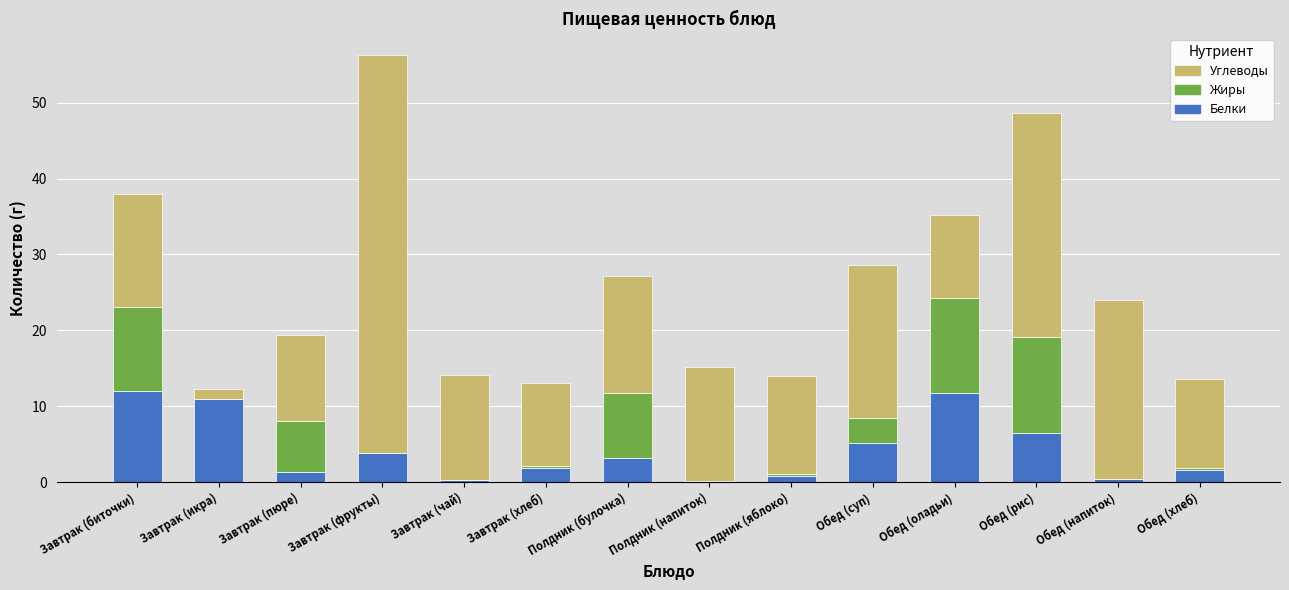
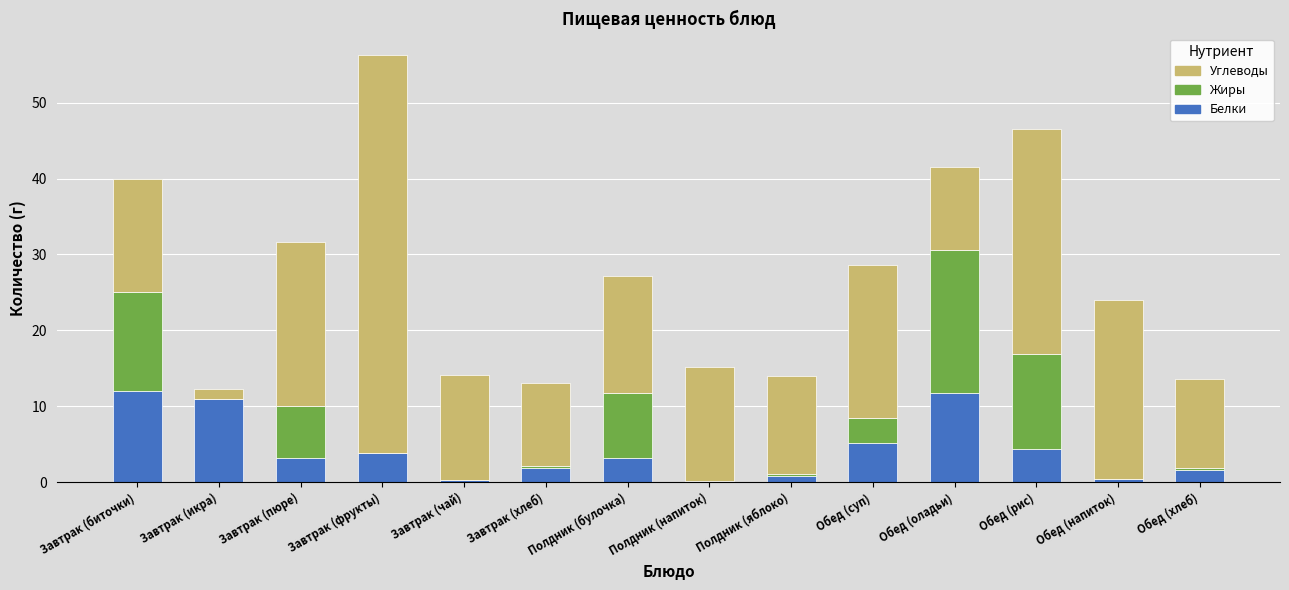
  {
    "Белки": {
      "Завтрак (биточки)": 12,
      "Завтрак (икра)": 11,
-     "Завтрак (пюре)": 1,
+     "Завтрак (пюре)": 3,
      "Завтрак (фрукты)": 4,
      "Завтрак (хлеб)": 2,
      "Полдник (булочка)": 3,
      "Полдник (яблоко)": 1,
      "Обед (суп)": 5,
      "Обед (оладьи)": 12,
-     "Обед (рис)": 7,
+     "Обед (рис)": 4,
      "Обед (напиток)": 0,
      "Обед (хлеб)": 2
    },
    "Жиры": {
-     "Завтрак (биточки)": 11,
+     "Завтрак (биточки)": 13,
      "Завтрак (икра)": 0,
      "Завтрак (пюре)": 7,
      "Завтрак (фрукты)": 0,
      "Завтрак (чай)": 0,
      "Полдник (булочка)": 9,
      "Обед (суп)": 3,
-     "Обед (оладьи)": 13,
+     "Обед (оладьи)": 19,
      "Обед (рис)": 13,
      "Обед (напиток)": 0
    },
    "Углеводы": {
      "Завтрак (биточки)": 15,
      "Завтрак (икра)": 1,
-     "Завтрак (пюре)": 11,
+     "Завтрак (пюре)": 22,
      "Завтрак (фрукты)": 53,
      "Завтрак (чай)": 14,
      "Завтрак (хлеб)": 11,
      "Полдник (булочка)": 15,
      "Полдник (напиток)": 15,
      "Полдник (яблоко)": 13,
      "Обед (суп)": 20,
      "Обед (оладьи)": 11,
      "Обед (рис)": 30,
      "Обед (напиток)": 24,
      "Обед (хлеб)": 12
    }
  }
